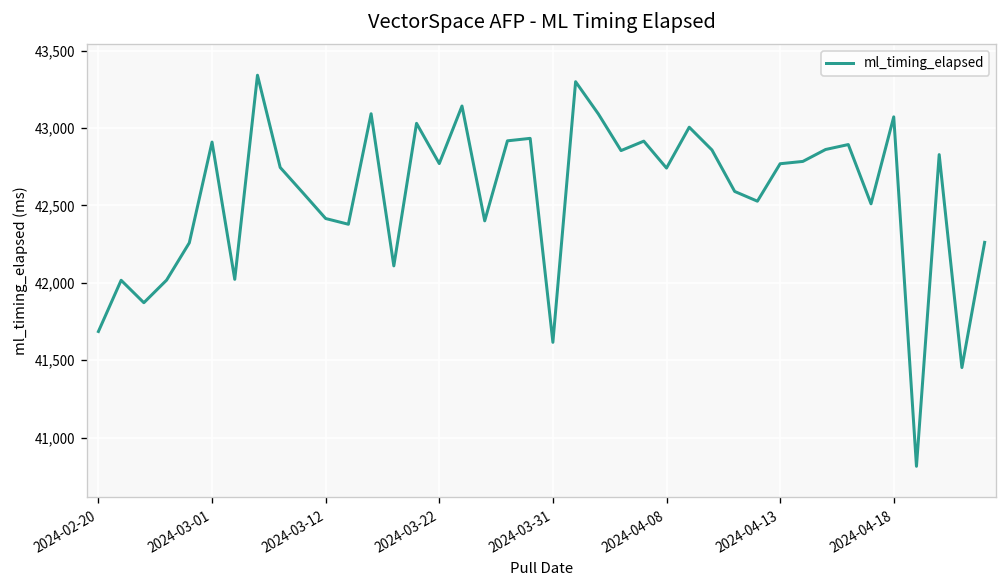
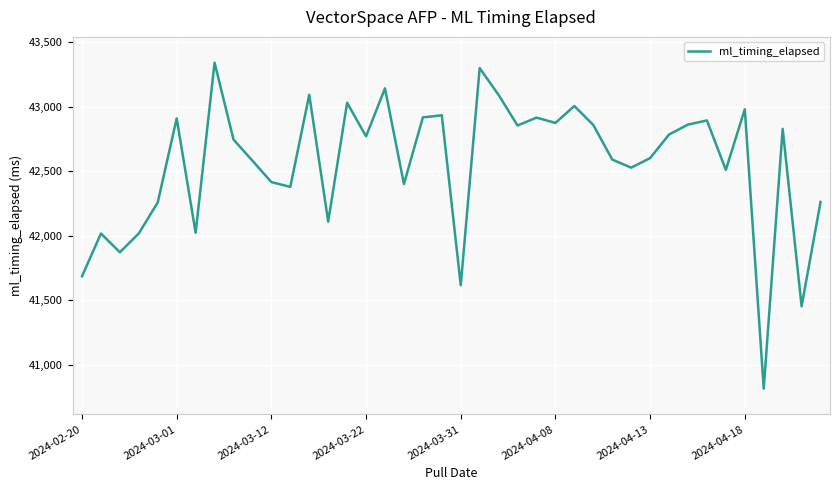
  {
    "2024-02-20": "41,690",
    "2024-03-01": "42,910",
    "2024-03-12": "42,420",
    "2024-03-22": "42,770",
    "2024-03-31": "41,620",
-   "2024-04-08": "42,740",
-   "2024-04-13": "42,770",
-   "2024-04-18": "43,070"
+   "2024-04-08": "42,870",
+   "2024-04-13": "42,600",
+   "2024-04-18": "42,980"
  }
